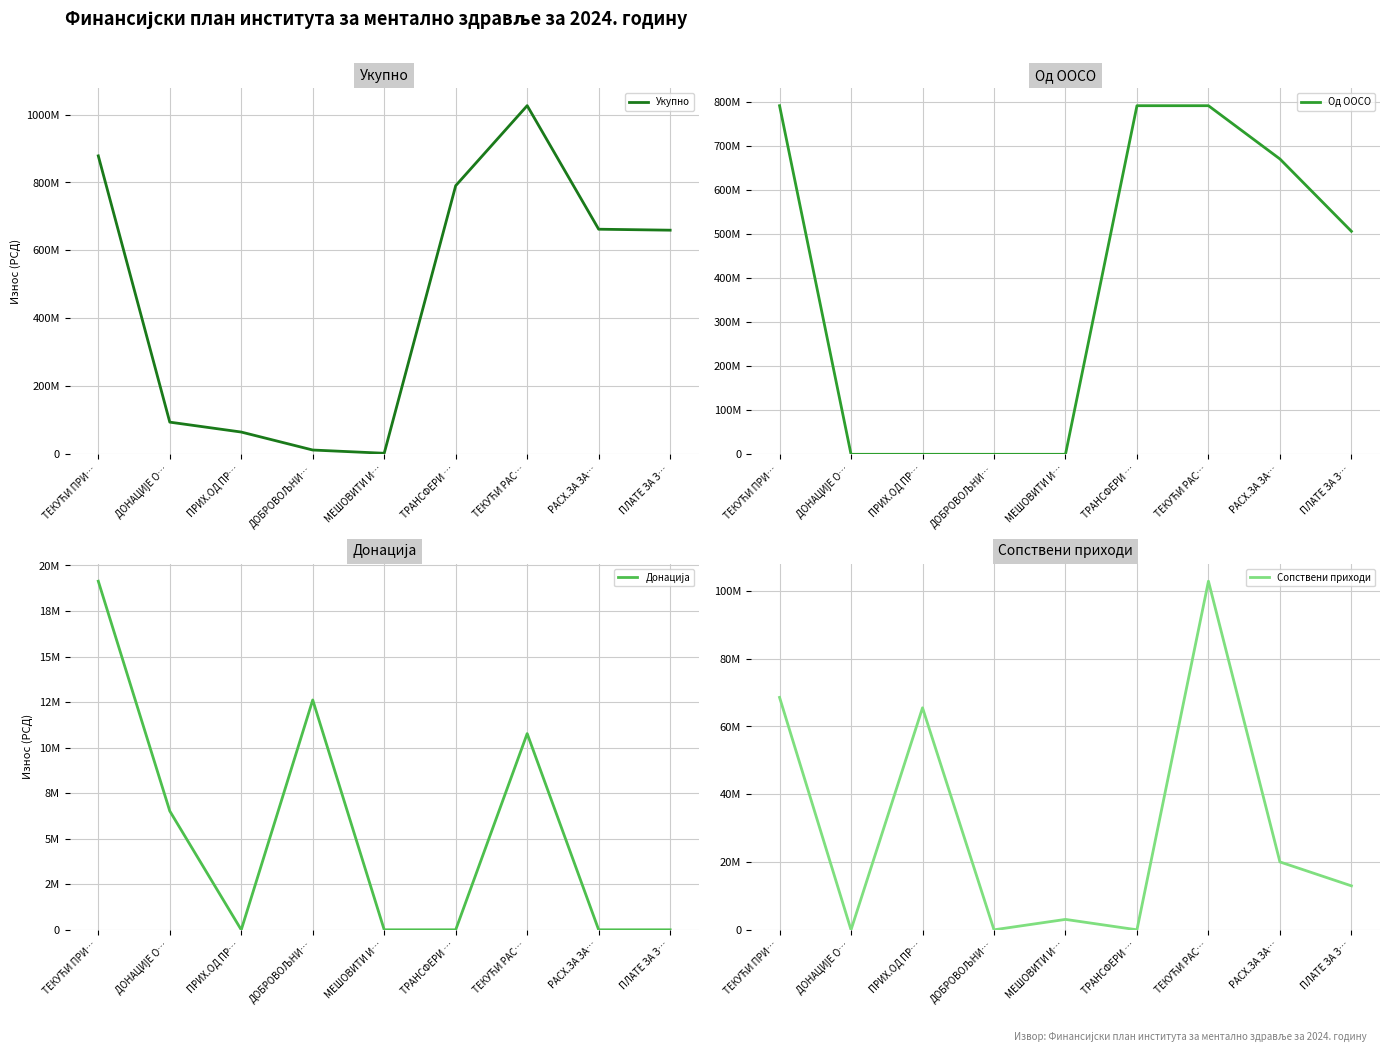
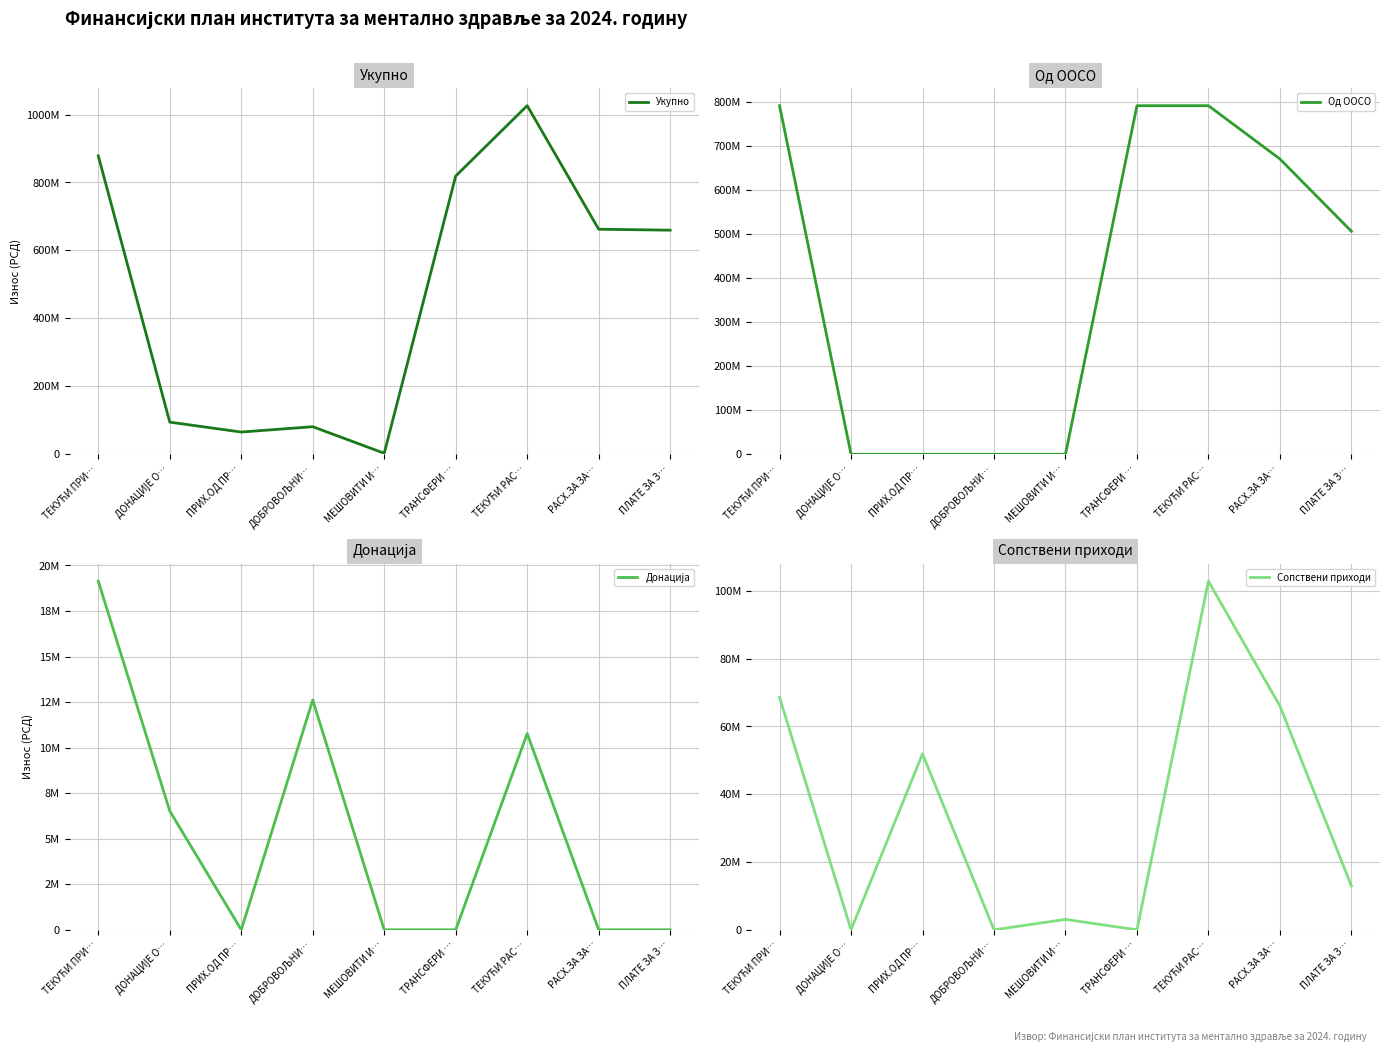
  {
    "Укупно": {
      "ТЕКУЋИ ПРИ…": 880000000,
      "ДОНАЦИЈЕ О…": 90000000,
      "ПРИХ.ОД ПР…": 70000000,
-     "ДОБРОВОЉНИ…": 10000000,
+     "ДОБРОВОЉНИ…": 80000000,
      "МЕШОВИТИ И…": 0,
-     "ТРАНСФЕРИ …": 790000000,
+     "ТРАНСФЕРИ …": 820000000,
      "ТЕКУЋИ РАС…": 1030000000,
      "РАСХ.ЗА ЗА…": 660000000,
      "ПЛАТЕ ЗА З…": 660000000
    },
    "Од ООСО": {
      "ТЕКУЋИ ПРИ…": 790000000,
      "ДОНАЦИЈЕ О…": 0,
      "ПРИХ.ОД ПР…": 0,
      "ДОБРОВОЉНИ…": 0,
      "МЕШОВИТИ И…": 0,
      "ТРАНСФЕРИ …": 790000000,
      "ТЕКУЋИ РАС…": 790000000,
      "РАСХ.ЗА ЗА…": 670000000,
      "ПЛАТЕ ЗА З…": 510000000
    },
    "Сопствени приходи": {
      "ТЕКУЋИ ПРИ…": 69000000,
      "ДОНАЦИЈЕ О…": 0,
-     "ПРИХ.ОД ПР…": 66000000,
+     "ПРИХ.ОД ПР…": 52000000,
      "ДОБРОВОЉНИ…": 0,
      "МЕШОВИТИ И…": 3000000,
      "ТРАНСФЕРИ …": 0,
      "ТЕКУЋИ РАС…": 103000000,
-     "РАСХ.ЗА ЗА…": 20000000,
+     "РАСХ.ЗА ЗА…": 66000000,
      "ПЛАТЕ ЗА З…": 13000000
    }
  }
